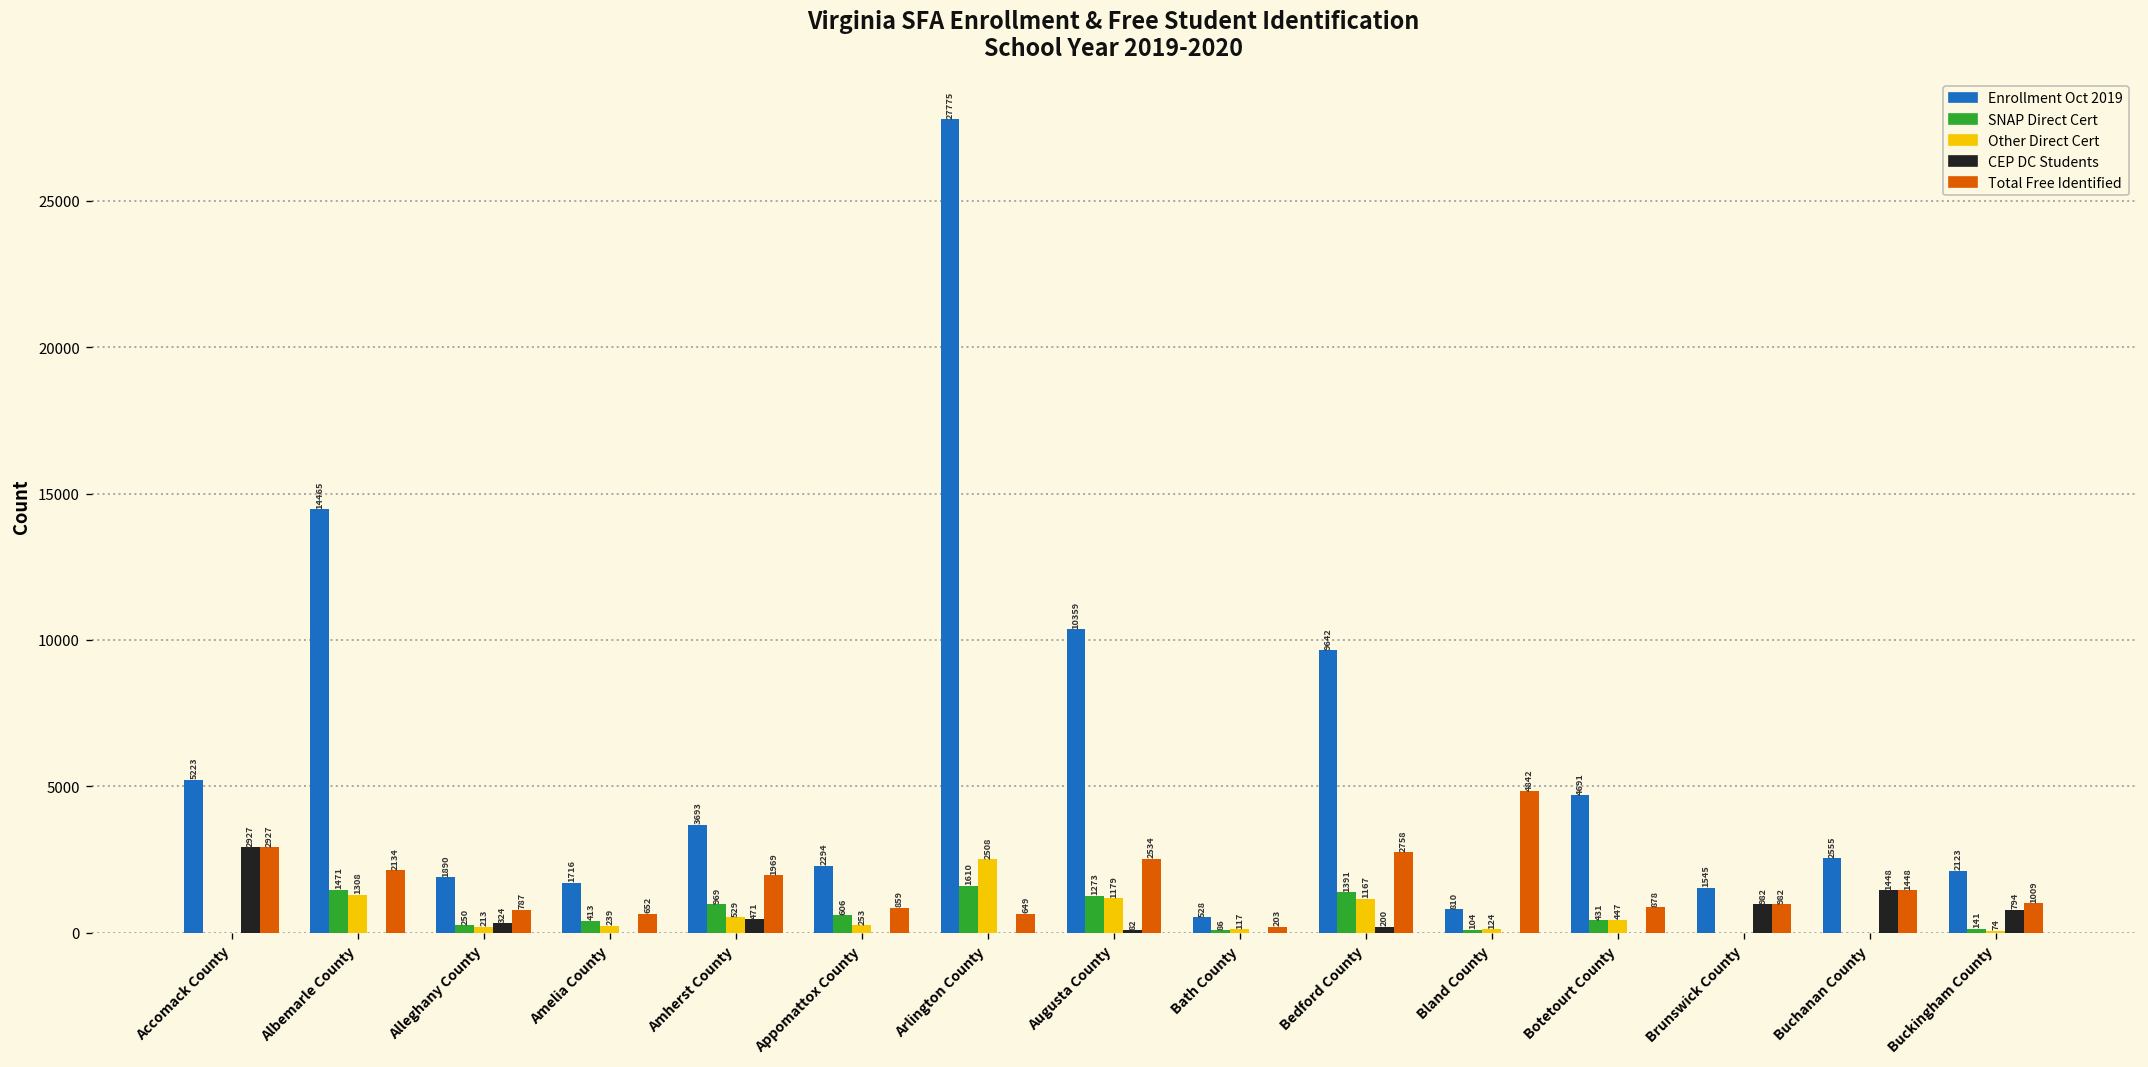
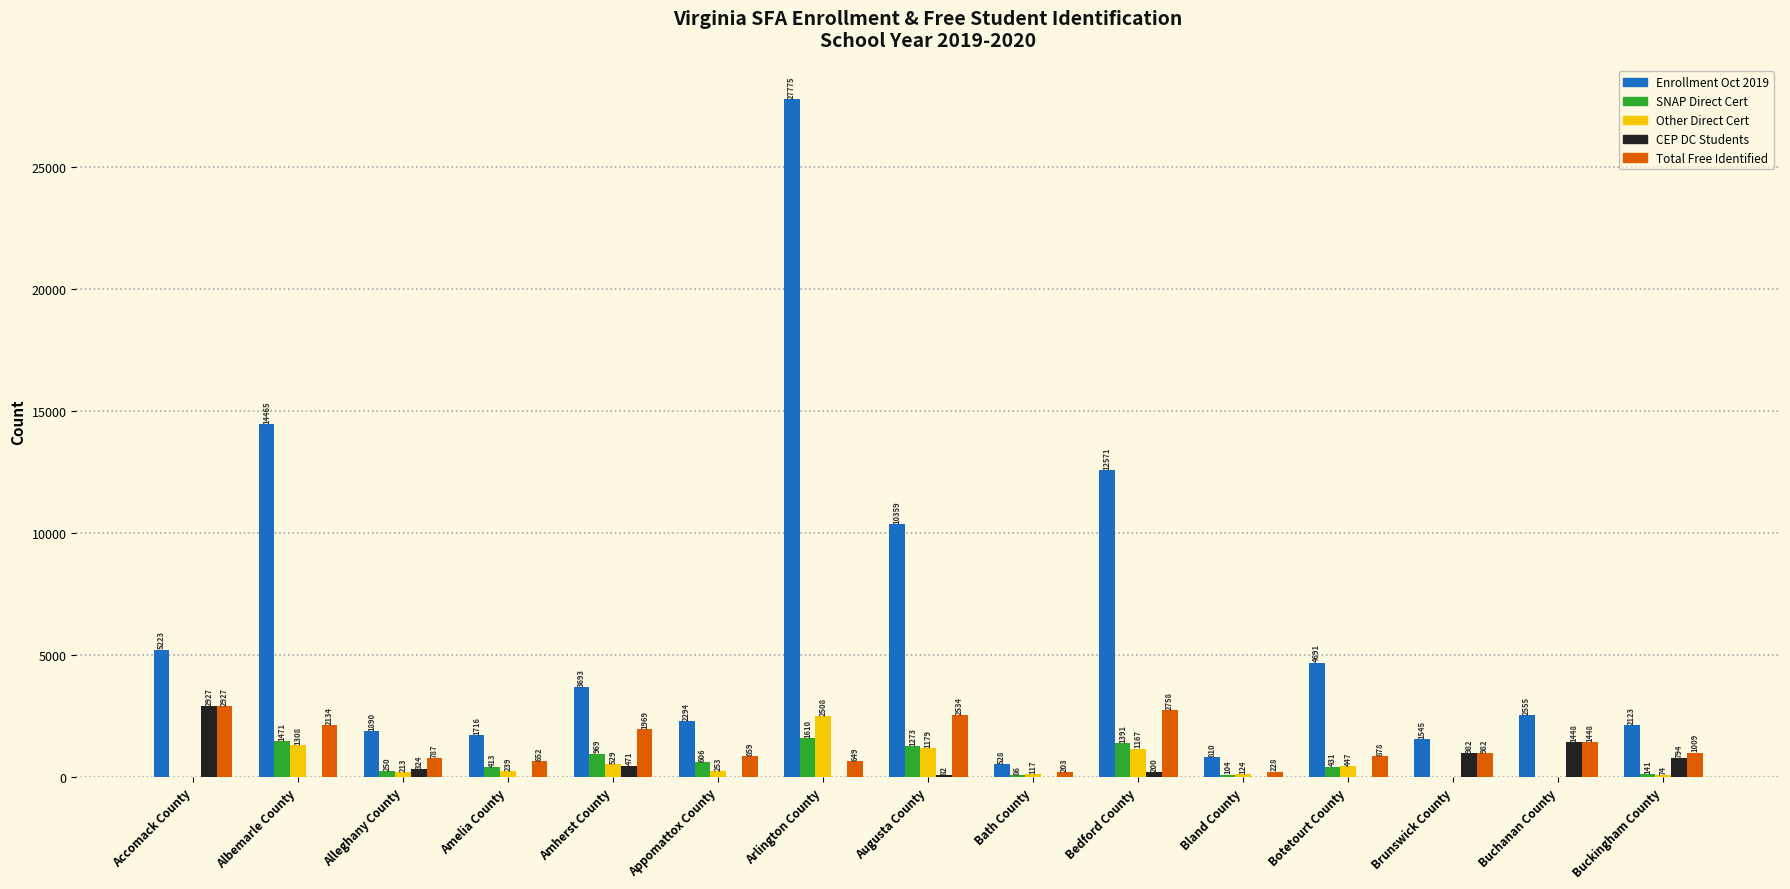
  {
    "Enrollment Oct 2019": {
      "Accomack County": 5223,
      "Albemarle County": 14465,
      "Alleghany County": 1890,
      "Amelia County": 1716,
      "Amherst County": 3693,
      "Appomattox County": 2294,
      "Arlington County": 27775,
      "Augusta County": 10359,
      "Bath County": 528,
-     "Bedford County": 9642,
+     "Bedford County": 12571,
      "Bland County": 810,
      "Botetourt County": 4691,
      "Brunswick County": 1545,
      "Buchanan County": 2555,
      "Buckingham County": 2123
    },
    "SNAP Direct Cert": {
      "Albemarle County": 1471,
      "Alleghany County": 250,
      "Amelia County": 413,
      "Amherst County": 969,
      "Appomattox County": 606,
      "Arlington County": 1610,
      "Augusta County": 1273,
      "Bath County": 86,
      "Bedford County": 1391,
      "Bland County": 104,
      "Botetourt County": 431,
      "Buckingham County": 141
    },
    "Other Direct Cert": {
      "Albemarle County": 1308,
      "Alleghany County": 213,
      "Amelia County": 239,
      "Amherst County": 529,
      "Appomattox County": 253,
      "Arlington County": 2508,
      "Augusta County": 1179,
      "Bath County": 117,
      "Bedford County": 1167,
      "Bland County": 124,
      "Botetourt County": 447,
      "Buckingham County": 74
    },
    "CEP DC Students": {
      "Accomack County": 2927,
      "Alleghany County": 324,
      "Amherst County": 471,
      "Augusta County": 82,
      "Bedford County": 200,
      "Brunswick County": 982,
      "Buchanan County": 1448,
      "Buckingham County": 794
    },
    "Total Free Identified": {
      "Accomack County": 2927,
      "Albemarle County": 2134,
      "Alleghany County": 787,
      "Amelia County": 652,
      "Amherst County": 1969,
      "Appomattox County": 859,
      "Arlington County": 649,
      "Augusta County": 2534,
      "Bath County": 203,
      "Bedford County": 2758,
-     "Bland County": 4842,
+     "Bland County": 228,
      "Botetourt County": 878,
      "Brunswick County": 982,
      "Buchanan County": 1448,
      "Buckingham County": 1009
    }
  }
